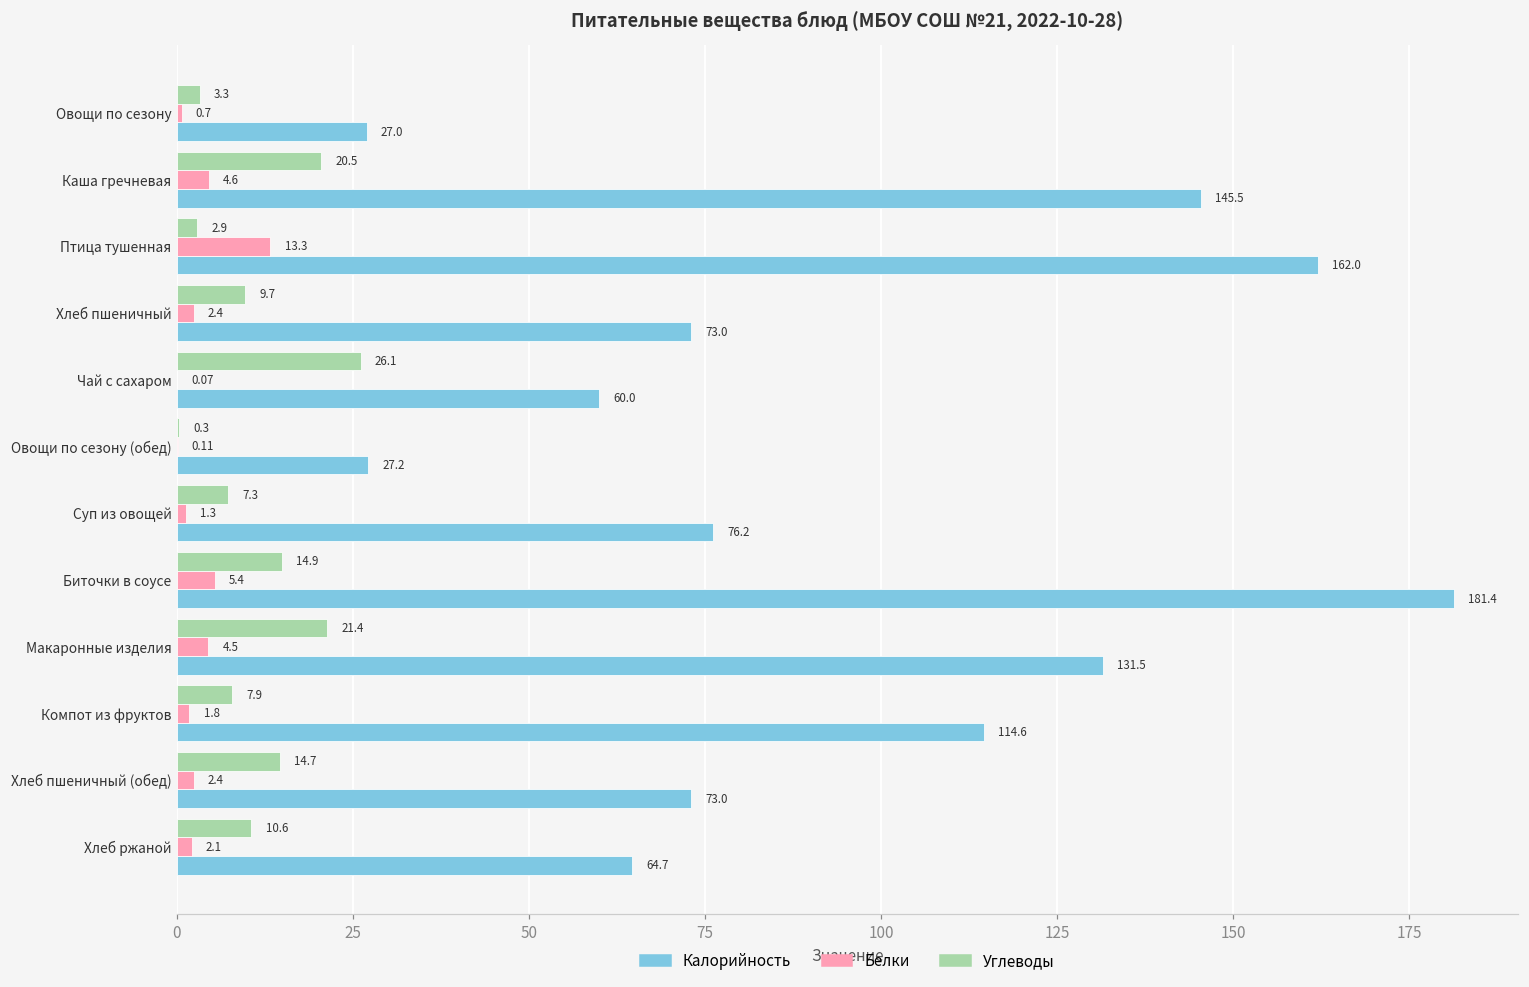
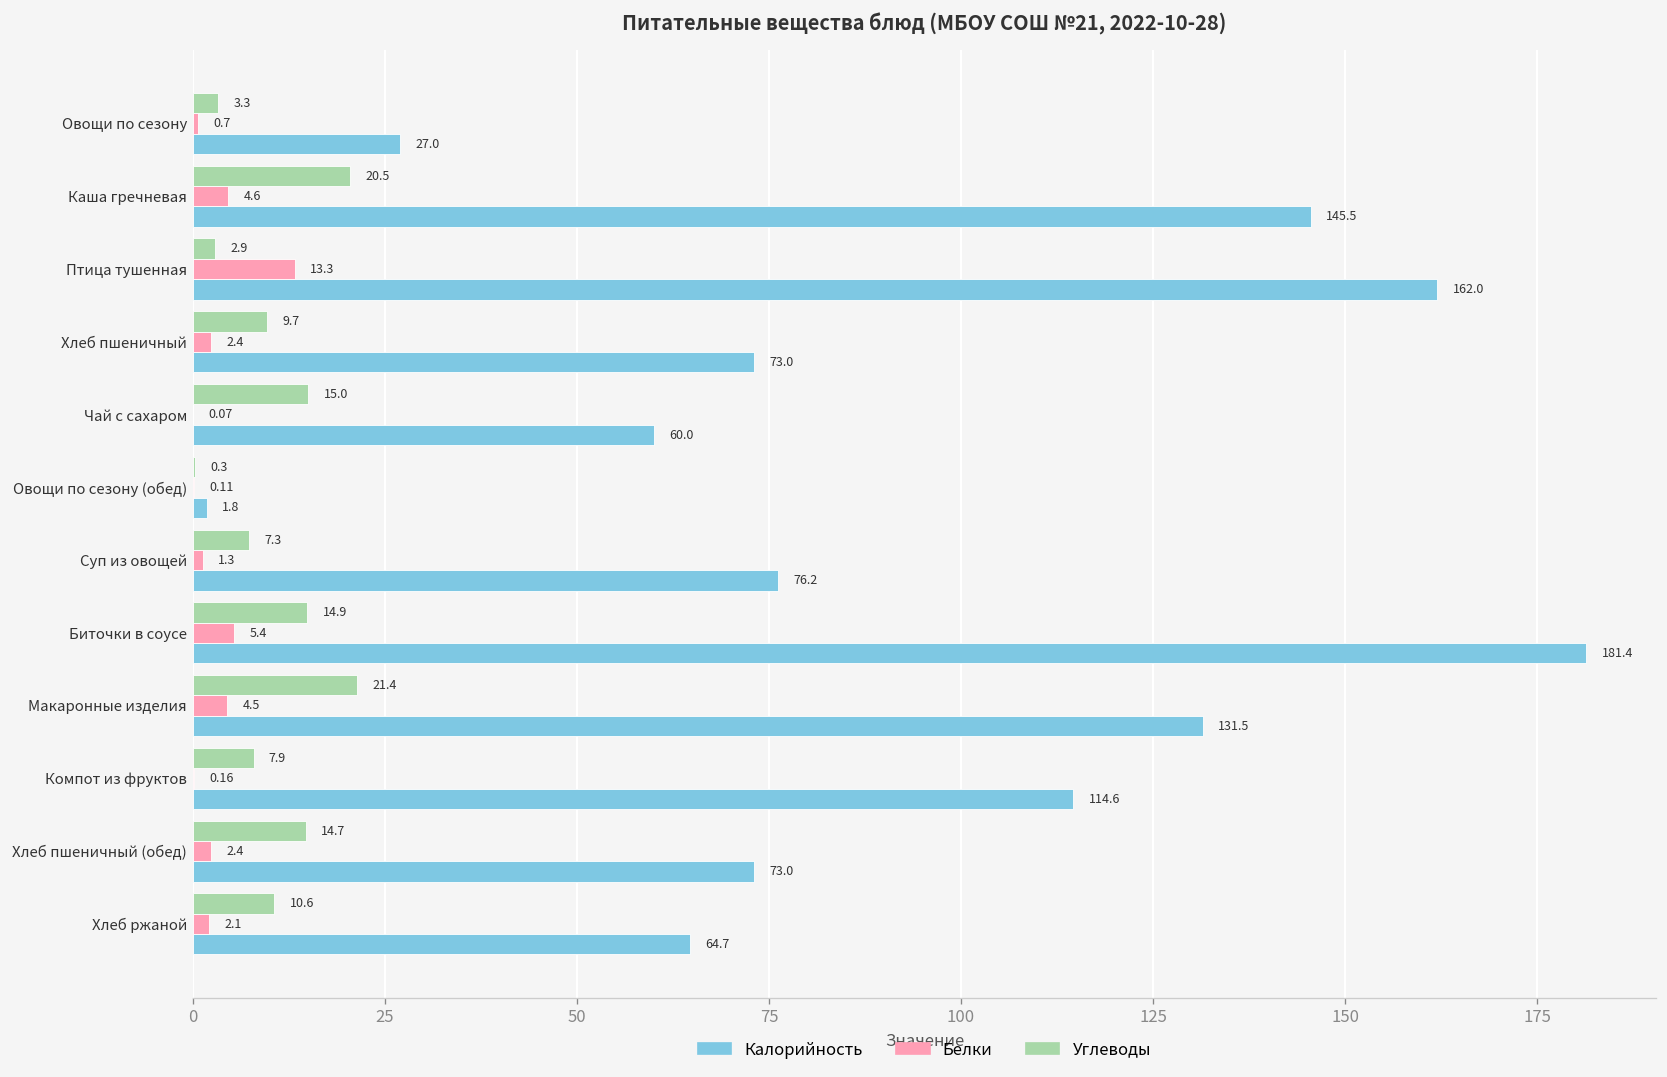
  {
    "Калорийность": {
      "Овощи по сезону": 27.0,
      "Каша гречневая": 145.5,
      "Птица тушенная": 162.0,
      "Хлеб пшеничный": 73.0,
      "Чай с сахаром": 60.0,
-     "Овощи по сезону (обед)": 27.2,
+     "Овощи по сезону (обед)": 1.8,
      "Суп из овощей": 76.2,
      "Биточки в соусе": 181.4,
      "Макаронные изделия": 131.5,
      "Компот из фруктов": 114.6,
      "Хлеб пшеничный (обед)": 73.0,
      "Хлеб ржаной": 64.7
    },
    "Белки": {
      "Овощи по сезону": 0.7,
      "Каша гречневая": 4.6,
      "Птица тушенная": 13.3,
      "Хлеб пшеничный": 2.4,
      "Чай с сахаром": 0.07,
      "Овощи по сезону (обед)": 0.11,
      "Суп из овощей": 1.3,
      "Биточки в соусе": 5.4,
      "Макаронные изделия": 4.5,
-     "Компот из фруктов": 1.8,
+     "Компот из фруктов": 0.16,
      "Хлеб пшеничный (обед)": 2.4,
      "Хлеб ржаной": 2.1
    },
    "Углеводы": {
      "Овощи по сезону": 3.3,
      "Каша гречневая": 20.5,
      "Птица тушенная": 2.9,
      "Хлеб пшеничный": 9.7,
-     "Чай с сахаром": 26.1,
+     "Чай с сахаром": 15.0,
      "Овощи по сезону (обед)": 0.3,
      "Суп из овощей": 7.3,
      "Биточки в соусе": 14.9,
      "Макаронные изделия": 21.4,
      "Компот из фруктов": 7.9,
      "Хлеб пшеничный (обед)": 14.7,
      "Хлеб ржаной": 10.6
    }
  }
